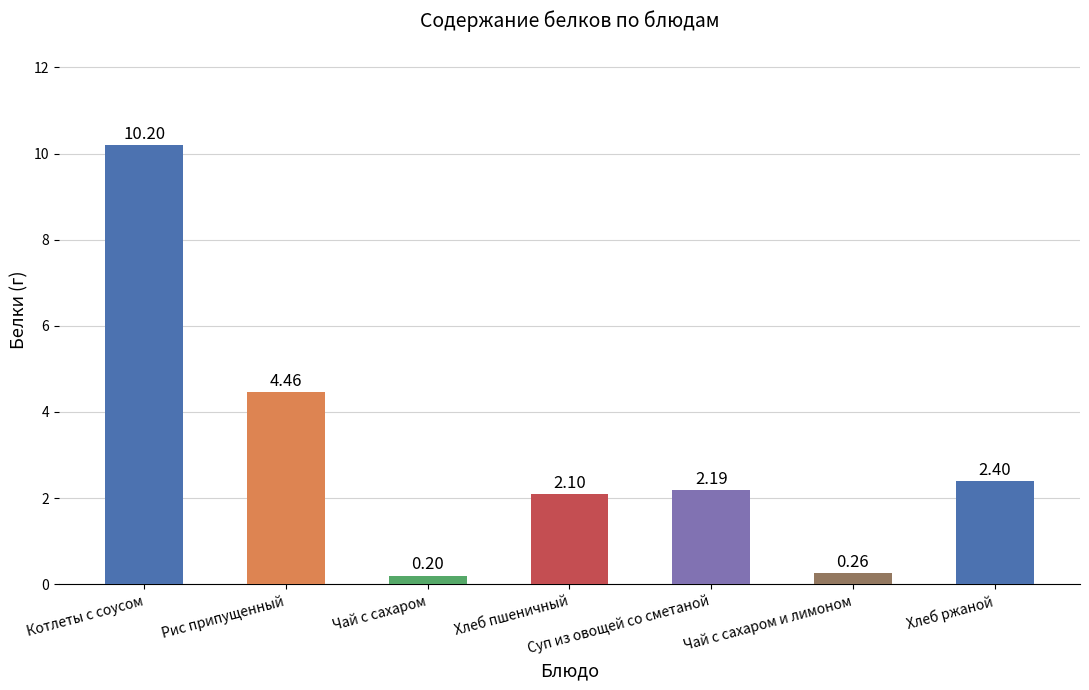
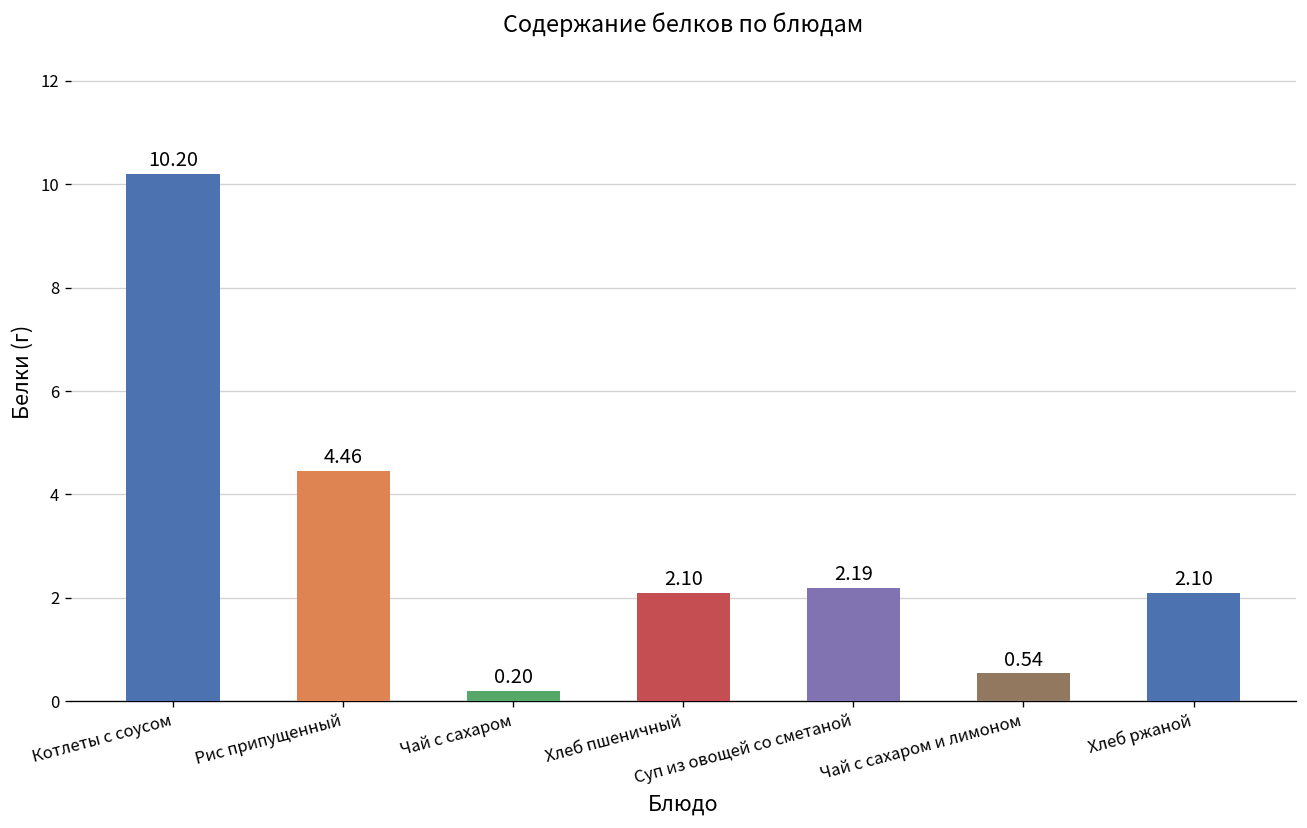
  {
    "Котлеты с соусом": 10.20,
    "Рис припущенный": 4.46,
    "Чай с сахаром": 0.20,
    "Хлеб пшеничный": 2.10,
    "Суп из овощей со сметаной": 2.19,
-   "Чай с сахаром и лимоном": 0.26,
-   "Хлеб ржаной": 2.40
+   "Чай с сахаром и лимоном": 0.54,
+   "Хлеб ржаной": 2.10
  }
